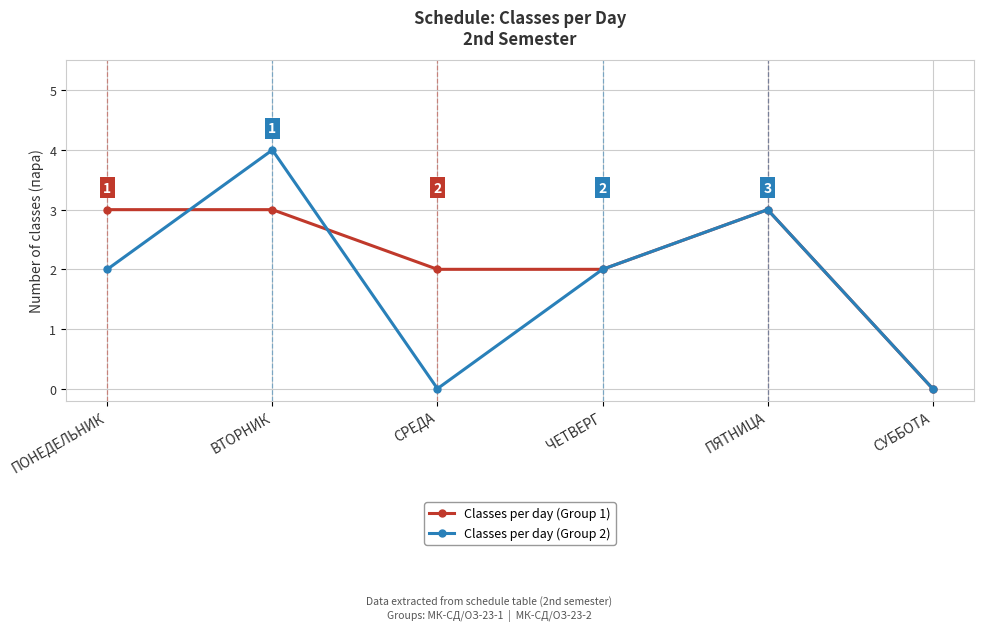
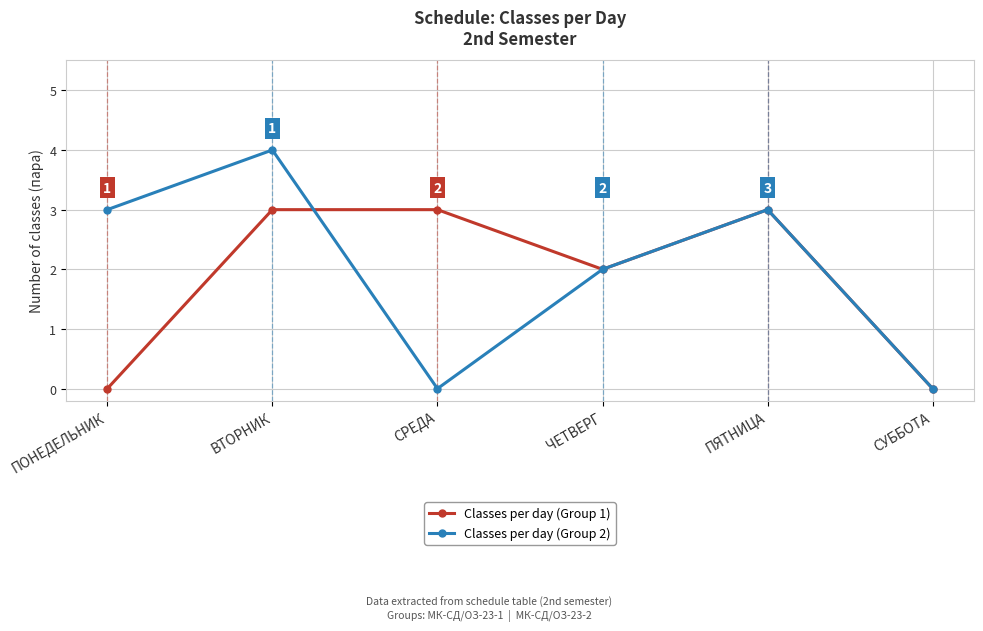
  {
    "Classes per day (Group 1)": {
-     "ПОНЕДЕЛЬНИК": 3,
+     "ПОНЕДЕЛЬНИК": 0,
      "ВТОРНИК": 3,
-     "СРЕДА": 2
+     "СРЕДА": 3
    },
    "Classes per day (Group 2)": {
-     "ПОНЕДЕЛЬНИК": 2,
+     "ПОНЕДЕЛЬНИК": 3,
      "СРЕДА": 0
    }
  }
